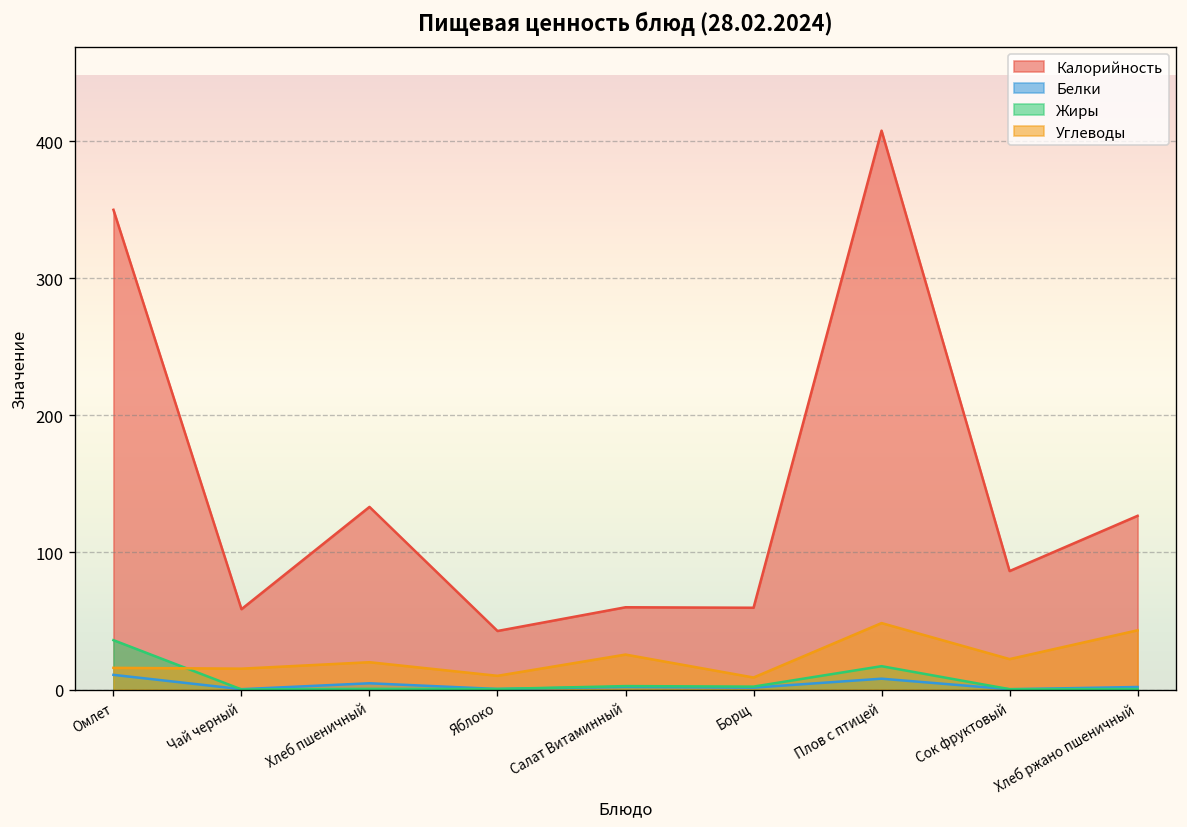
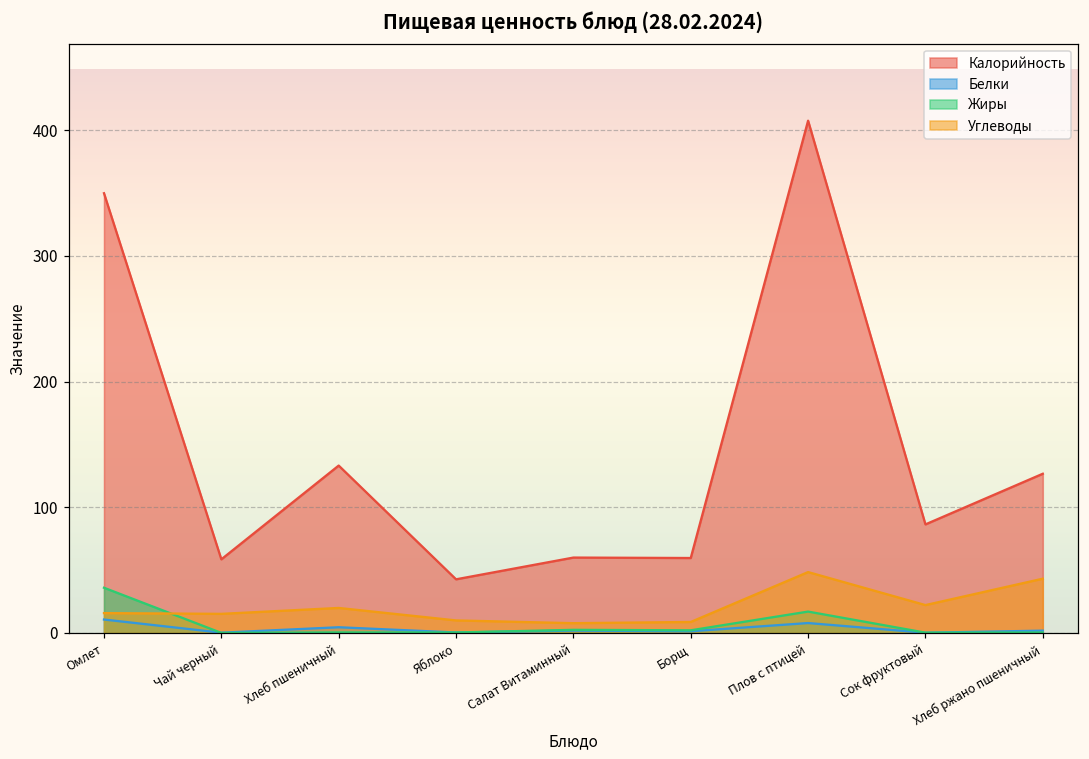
  {
    "Калорийность": {
      "Омлет": 350,
      "Чай черный": 59,
      "Хлеб пшеничный": 133,
      "Яблоко": 43,
      "Салат Витаминный": 60,
      "Борщ": 60,
      "Плов с птицей": 408,
      "Сок фруктовый": 86,
      "Хлеб ржано пшеничный": 127
    },
    "Белки": {
      "Омлет": 11,
      "Хлеб пшеничный": 5,
      "Плов с птицей": 8
    },
    "Жиры": {
      "Омлет": 36,
      "Хлеб пшеничный": 0,
      "Плов с птицей": 17
    },
    "Углеводы": {
      "Омлет": 16,
      "Чай черный": 15,
      "Хлеб пшеничный": 20,
      "Яблоко": 10,
-     "Салат Витаминный": 26,
+     "Салат Витаминный": 8,
      "Борщ": 9,
      "Плов с птицей": 48,
      "Сок фруктовый": 22,
      "Хлеб ржано пшеничный": 43
    }
  }
